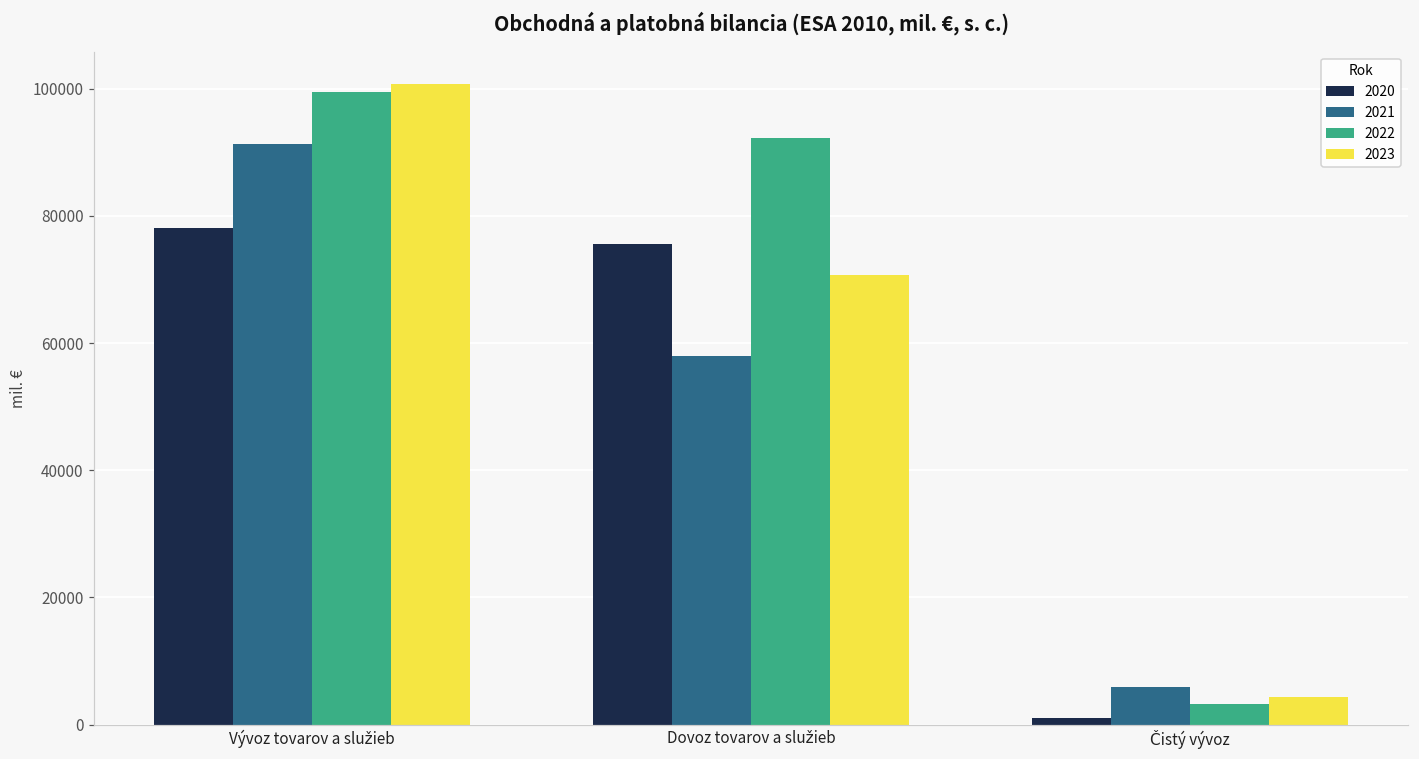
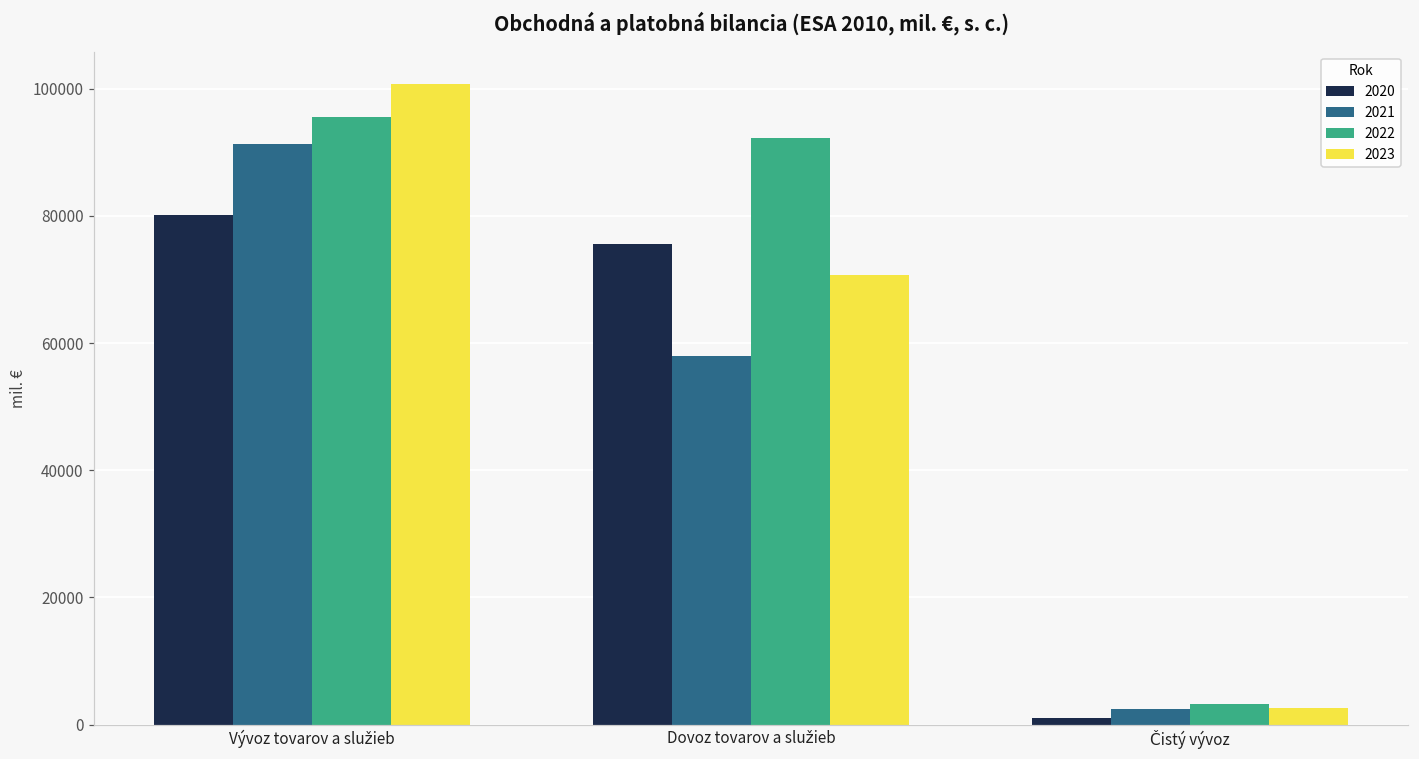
  {
    "2020": {
-     "Vývoz tovarov a služieb": 78000,
+     "Vývoz tovarov a služieb": 80000,
      "Dovoz tovarov a služieb": 76000,
      "Čistý vývoz": 1000
    },
    "2021": {
      "Vývoz tovarov a služieb": 91000,
      "Dovoz tovarov a služieb": 58000,
-     "Čistý vývoz": 6000
+     "Čistý vývoz": 2000
    },
    "2022": {
-     "Vývoz tovarov a služieb": 100000,
+     "Vývoz tovarov a služieb": 96000,
      "Dovoz tovarov a služieb": 92000,
      "Čistý vývoz": 3000
    },
    "2023": {
      "Vývoz tovarov a služieb": 101000,
      "Dovoz tovarov a služieb": 71000,
-     "Čistý vývoz": 4000
+     "Čistý vývoz": 3000
    }
  }
